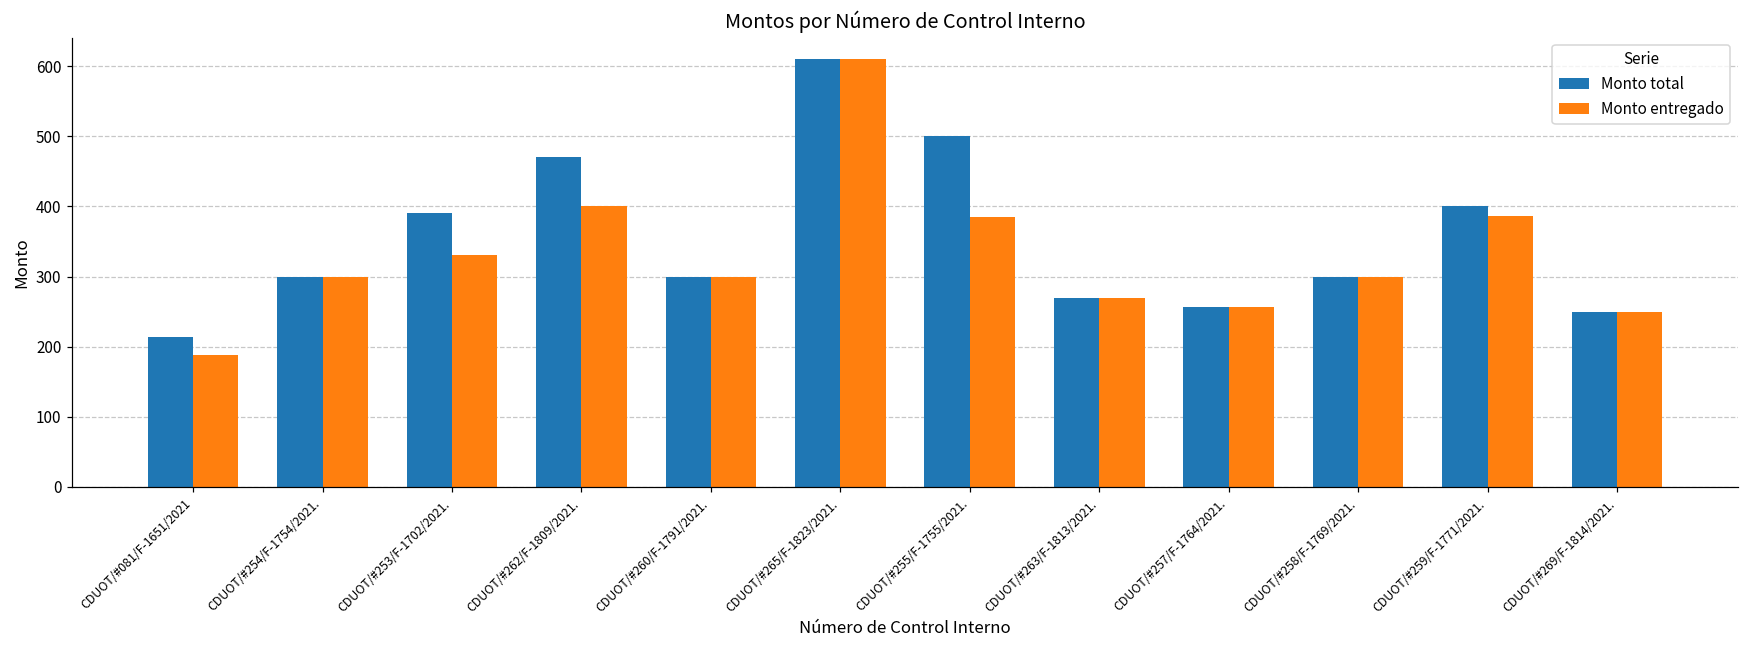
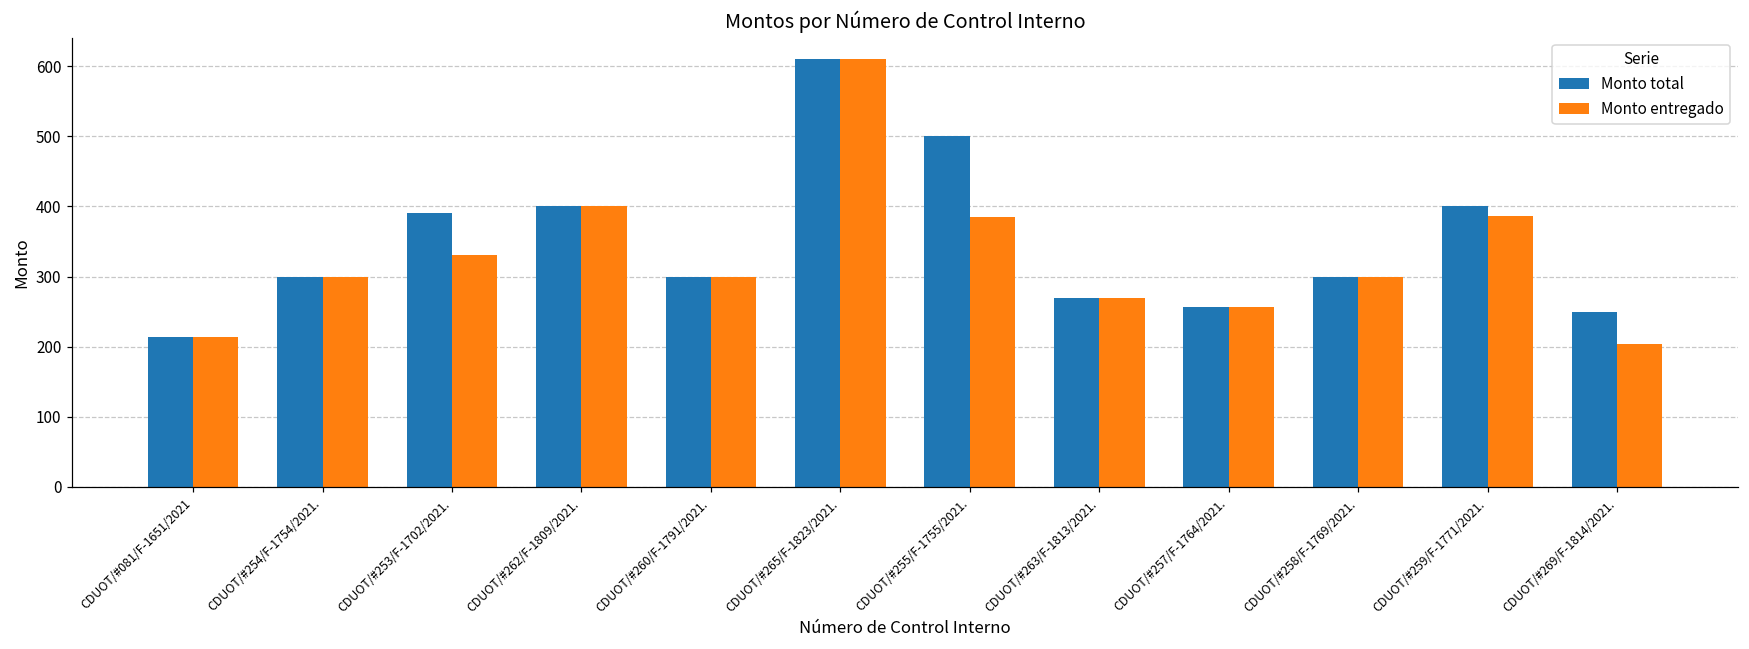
  {
    "Monto total": {
      "CDUOT/#081/F-1651/2021": 210,
      "CDUOT/#254/F-1754/2021.": 300,
      "CDUOT/#253/F-1702/2021.": 390,
-     "CDUOT/#262/F-1809/2021.": 470,
+     "CDUOT/#262/F-1809/2021.": 400,
      "CDUOT/#260/F-1791/2021.": 300,
      "CDUOT/#265/F-1823/2021.": 610,
      "CDUOT/#255/F-1755/2021.": 500,
      "CDUOT/#263/F-1813/2021.": 270,
      "CDUOT/#257/F-1764/2021.": 260,
      "CDUOT/#258/F-1769/2021.": 300,
      "CDUOT/#259/F-1771/2021.": 400,
      "CDUOT/#269/F-1814/2021.": 250
    },
    "Monto entregado": {
-     "CDUOT/#081/F-1651/2021": 190,
+     "CDUOT/#081/F-1651/2021": 210,
      "CDUOT/#254/F-1754/2021.": 300,
      "CDUOT/#253/F-1702/2021.": 330,
      "CDUOT/#262/F-1809/2021.": 400,
      "CDUOT/#260/F-1791/2021.": 300,
      "CDUOT/#265/F-1823/2021.": 610,
      "CDUOT/#255/F-1755/2021.": 390,
      "CDUOT/#263/F-1813/2021.": 270,
      "CDUOT/#257/F-1764/2021.": 260,
      "CDUOT/#258/F-1769/2021.": 300,
      "CDUOT/#259/F-1771/2021.": 390,
-     "CDUOT/#269/F-1814/2021.": 250
+     "CDUOT/#269/F-1814/2021.": 200
    }
  }
